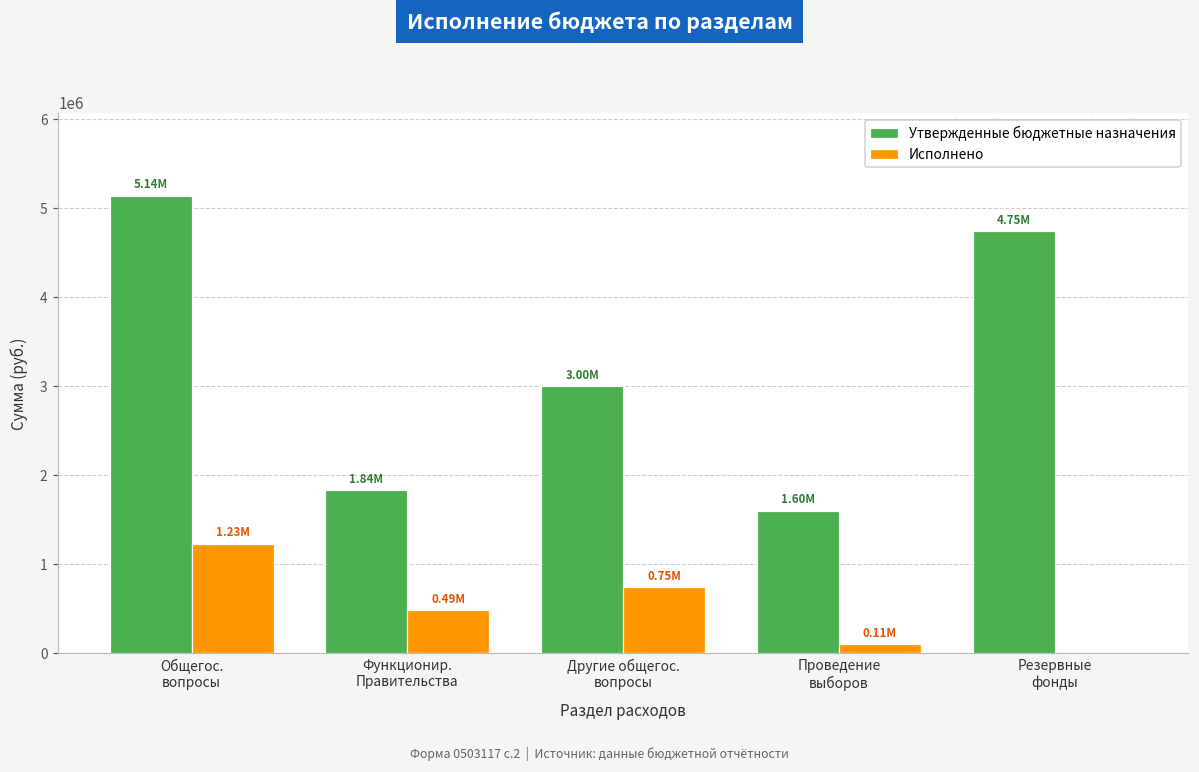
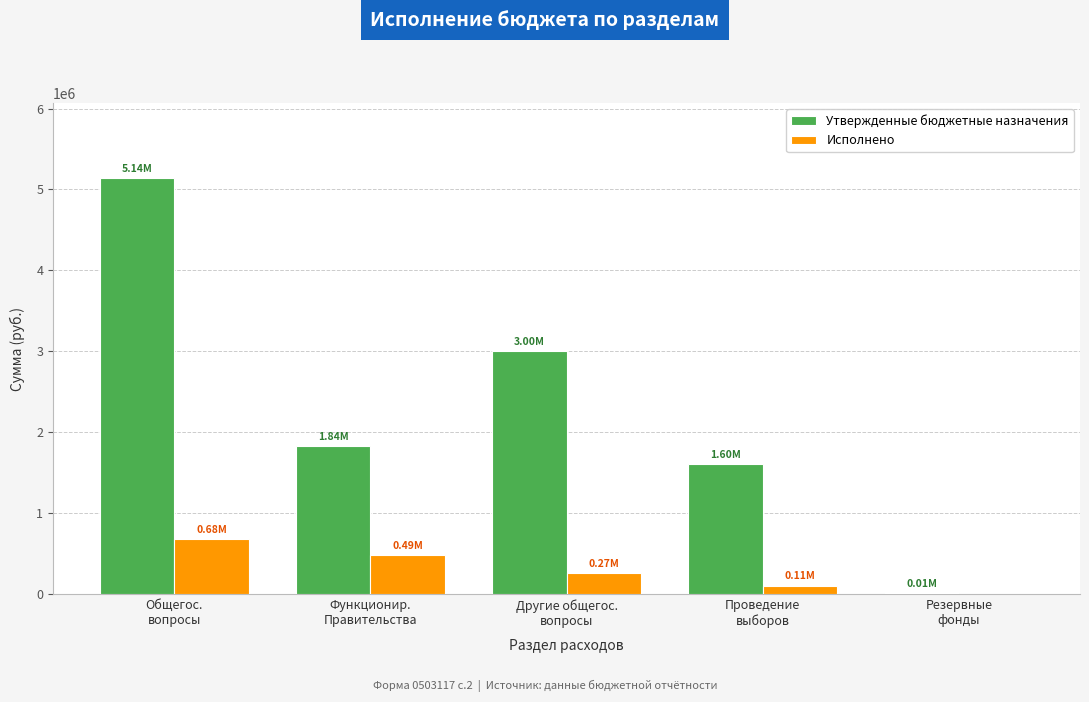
  {
    "Утвержденные бюджетные назначения": {
-     "Резервные фонды": "4.75М"
+     "Резервные фонды": "0.01М"
    },
    "Исполнено": {
-     "Общегос. вопросы": "1.23М",
-     "Другие общегос. вопросы": "0.75М"
+     "Общегос. вопросы": "0.68М",
+     "Другие общегос. вопросы": "0.27М"
    }
  }
